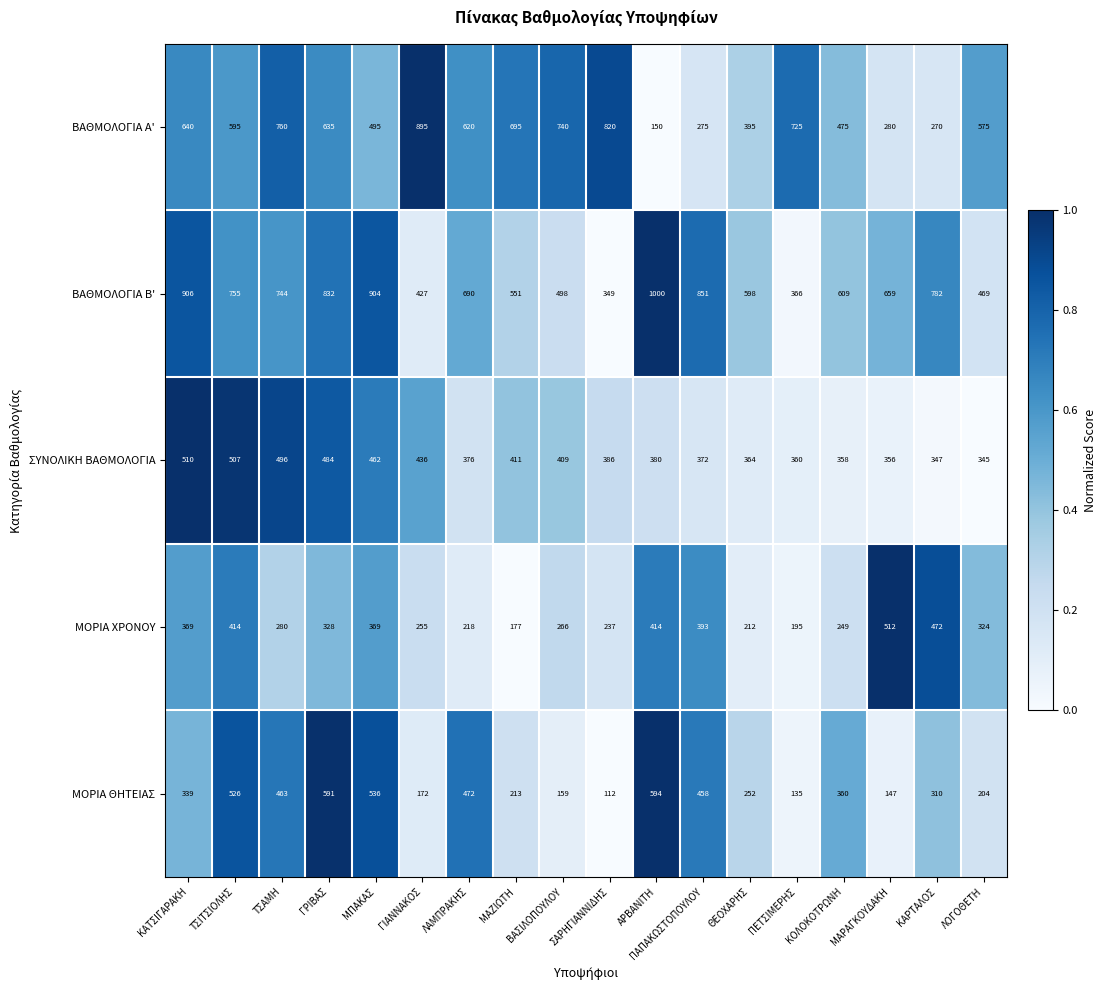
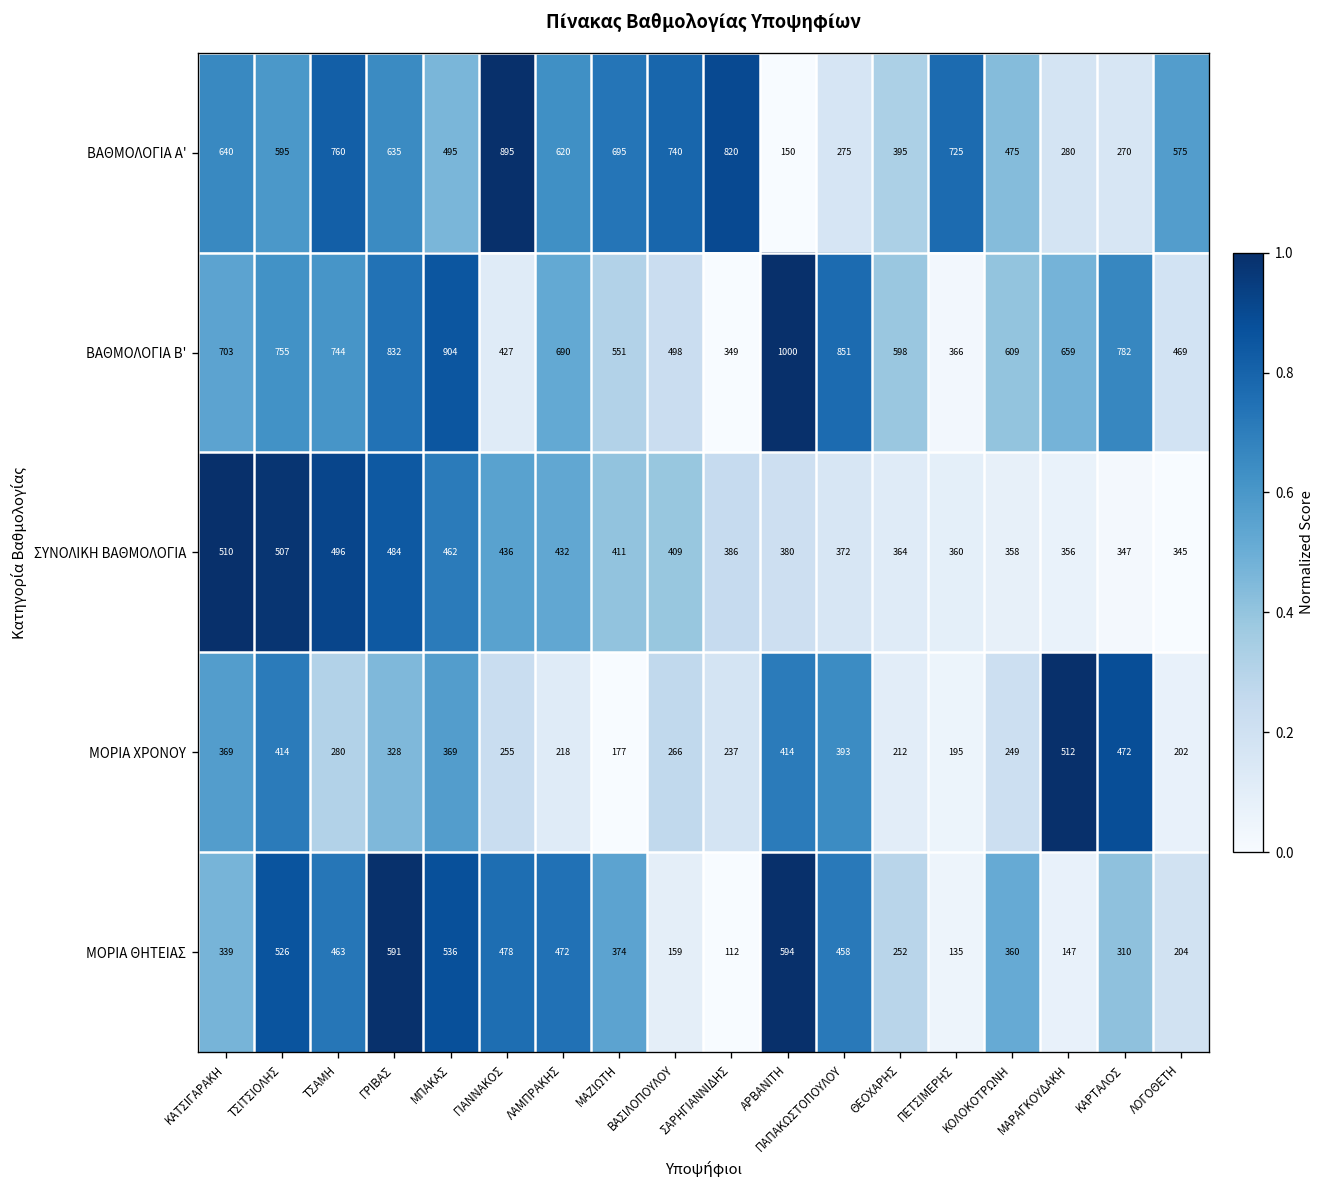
  {
    "ΒΑΘΜΟΛΟΓΙΑ Α'": {
      "ΚΑΤΣΙΓΑΡΑΚΗ": 640,
      "ΤΣΙΤΣΙΟΛΗΣ": 595,
      "ΤΣΑΜΗ": 760,
      "ΓΡΙΒΑΣ": 635,
      "ΜΠΑΚΑΣ": 495,
      "ΓΙΑΝΝΑΚΟΣ": 895,
      "ΛΑΜΠΡΑΚΗΣ": 620,
      "ΜΑΖΙΩΤΗ": 695,
      "ΒΑΣΙΛΟΠΟΥΛΟΥ": 740,
      "ΣΑΡΗΓΙΑΝΝΙΔΗΣ": 820,
      "ΑΡΒΑΝΙΤΗ": 150,
      "ΠΑΠΑΚΩΣΤΟΠΟΥΛΟΥ": 275,
      "ΘΕΟΧΑΡΗΣ": 395,
      "ΠΕΤΣΙΜΕΡΗΣ": 725,
      "ΚΟΛΟΚΟΤΡΩΝΗ": 475,
      "ΜΑΡΑΓΚΟΥΔΑΚΗ": 280,
      "ΚΑΡΤΑΛΟΣ": 270,
      "ΛΟΓΟΘΕΤΗ": 575
    },
    "ΒΑΘΜΟΛΟΓΙΑ Β'": {
-     "ΚΑΤΣΙΓΑΡΑΚΗ": 906,
+     "ΚΑΤΣΙΓΑΡΑΚΗ": 703,
      "ΤΣΙΤΣΙΟΛΗΣ": 755,
      "ΤΣΑΜΗ": 744,
      "ΓΡΙΒΑΣ": 832,
      "ΜΠΑΚΑΣ": 904,
      "ΓΙΑΝΝΑΚΟΣ": 427,
      "ΛΑΜΠΡΑΚΗΣ": 690,
      "ΜΑΖΙΩΤΗ": 551,
      "ΒΑΣΙΛΟΠΟΥΛΟΥ": 498,
      "ΣΑΡΗΓΙΑΝΝΙΔΗΣ": 349,
      "ΑΡΒΑΝΙΤΗ": 1000,
      "ΠΑΠΑΚΩΣΤΟΠΟΥΛΟΥ": 851,
      "ΘΕΟΧΑΡΗΣ": 598,
      "ΠΕΤΣΙΜΕΡΗΣ": 366,
      "ΚΟΛΟΚΟΤΡΩΝΗ": 609,
      "ΜΑΡΑΓΚΟΥΔΑΚΗ": 659,
      "ΚΑΡΤΑΛΟΣ": 782,
      "ΛΟΓΟΘΕΤΗ": 469
    },
    "ΣΥΝΟΛΙΚΗ ΒΑΘΜΟΛΟΓΙΑ": {
      "ΚΑΤΣΙΓΑΡΑΚΗ": 510,
      "ΤΣΙΤΣΙΟΛΗΣ": 507,
      "ΤΣΑΜΗ": 496,
      "ΓΡΙΒΑΣ": 484,
      "ΜΠΑΚΑΣ": 462,
      "ΓΙΑΝΝΑΚΟΣ": 436,
-     "ΛΑΜΠΡΑΚΗΣ": 376,
+     "ΛΑΜΠΡΑΚΗΣ": 432,
      "ΜΑΖΙΩΤΗ": 411,
      "ΒΑΣΙΛΟΠΟΥΛΟΥ": 409,
      "ΣΑΡΗΓΙΑΝΝΙΔΗΣ": 386,
      "ΑΡΒΑΝΙΤΗ": 380,
      "ΠΑΠΑΚΩΣΤΟΠΟΥΛΟΥ": 372,
      "ΘΕΟΧΑΡΗΣ": 364,
      "ΠΕΤΣΙΜΕΡΗΣ": 360,
      "ΚΟΛΟΚΟΤΡΩΝΗ": 358,
      "ΜΑΡΑΓΚΟΥΔΑΚΗ": 356,
      "ΚΑΡΤΑΛΟΣ": 347,
      "ΛΟΓΟΘΕΤΗ": 345
    },
    "ΜΟΡΙΑ ΧΡΟΝΟΥ": {
      "ΚΑΤΣΙΓΑΡΑΚΗ": 369,
      "ΤΣΙΤΣΙΟΛΗΣ": 414,
      "ΤΣΑΜΗ": 280,
      "ΓΡΙΒΑΣ": 328,
      "ΜΠΑΚΑΣ": 369,
      "ΓΙΑΝΝΑΚΟΣ": 255,
      "ΛΑΜΠΡΑΚΗΣ": 218,
      "ΜΑΖΙΩΤΗ": 177,
      "ΒΑΣΙΛΟΠΟΥΛΟΥ": 266,
      "ΣΑΡΗΓΙΑΝΝΙΔΗΣ": 237,
      "ΑΡΒΑΝΙΤΗ": 414,
      "ΠΑΠΑΚΩΣΤΟΠΟΥΛΟΥ": 393,
      "ΘΕΟΧΑΡΗΣ": 212,
      "ΠΕΤΣΙΜΕΡΗΣ": 195,
      "ΚΟΛΟΚΟΤΡΩΝΗ": 249,
      "ΜΑΡΑΓΚΟΥΔΑΚΗ": 512,
      "ΚΑΡΤΑΛΟΣ": 472,
-     "ΛΟΓΟΘΕΤΗ": 324
+     "ΛΟΓΟΘΕΤΗ": 202
    },
    "ΜΟΡΙΑ ΘΗΤΕΙΑΣ": {
      "ΚΑΤΣΙΓΑΡΑΚΗ": 339,
      "ΤΣΙΤΣΙΟΛΗΣ": 526,
      "ΤΣΑΜΗ": 463,
      "ΓΡΙΒΑΣ": 591,
      "ΜΠΑΚΑΣ": 536,
-     "ΓΙΑΝΝΑΚΟΣ": 172,
+     "ΓΙΑΝΝΑΚΟΣ": 478,
      "ΛΑΜΠΡΑΚΗΣ": 472,
-     "ΜΑΖΙΩΤΗ": 213,
+     "ΜΑΖΙΩΤΗ": 374,
      "ΒΑΣΙΛΟΠΟΥΛΟΥ": 159,
      "ΣΑΡΗΓΙΑΝΝΙΔΗΣ": 112,
      "ΑΡΒΑΝΙΤΗ": 594,
      "ΠΑΠΑΚΩΣΤΟΠΟΥΛΟΥ": 458,
      "ΘΕΟΧΑΡΗΣ": 252,
      "ΠΕΤΣΙΜΕΡΗΣ": 135,
      "ΚΟΛΟΚΟΤΡΩΝΗ": 360,
      "ΜΑΡΑΓΚΟΥΔΑΚΗ": 147,
      "ΚΑΡΤΑΛΟΣ": 310,
      "ΛΟΓΟΘΕΤΗ": 204
    }
  }
